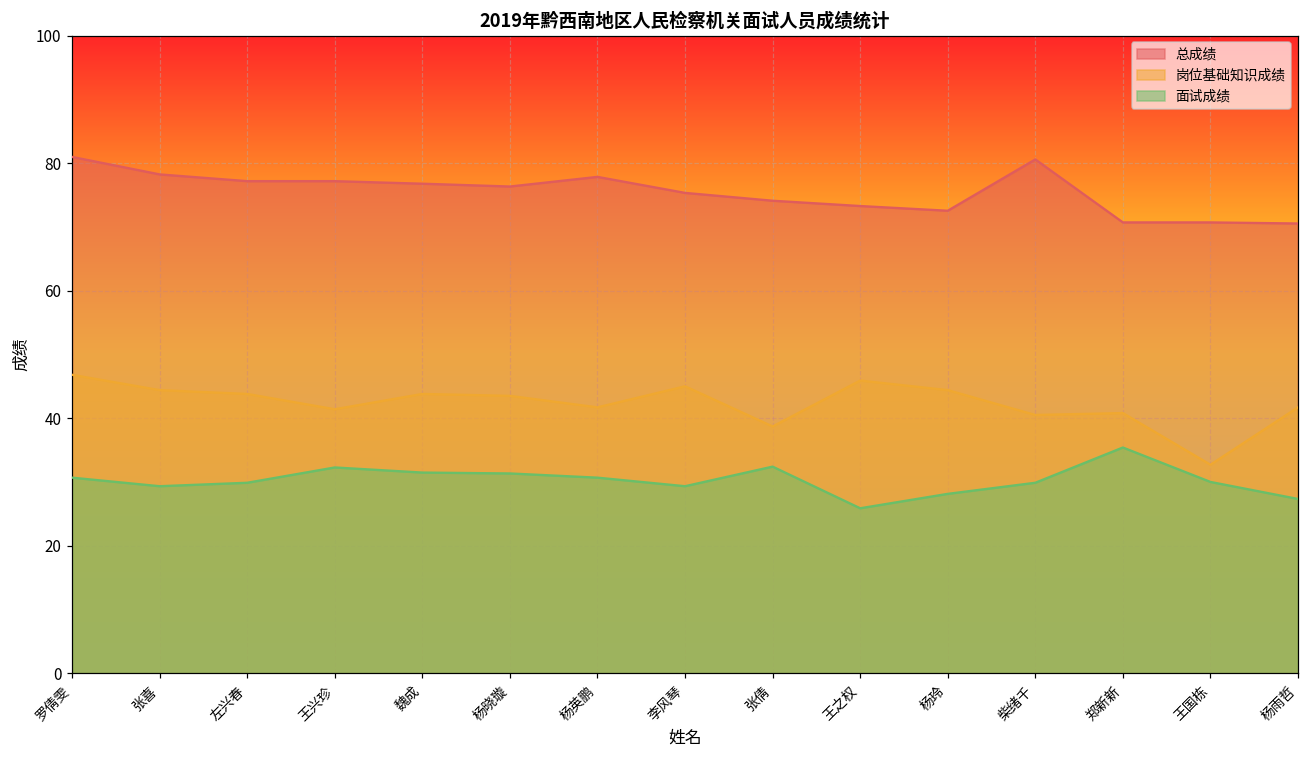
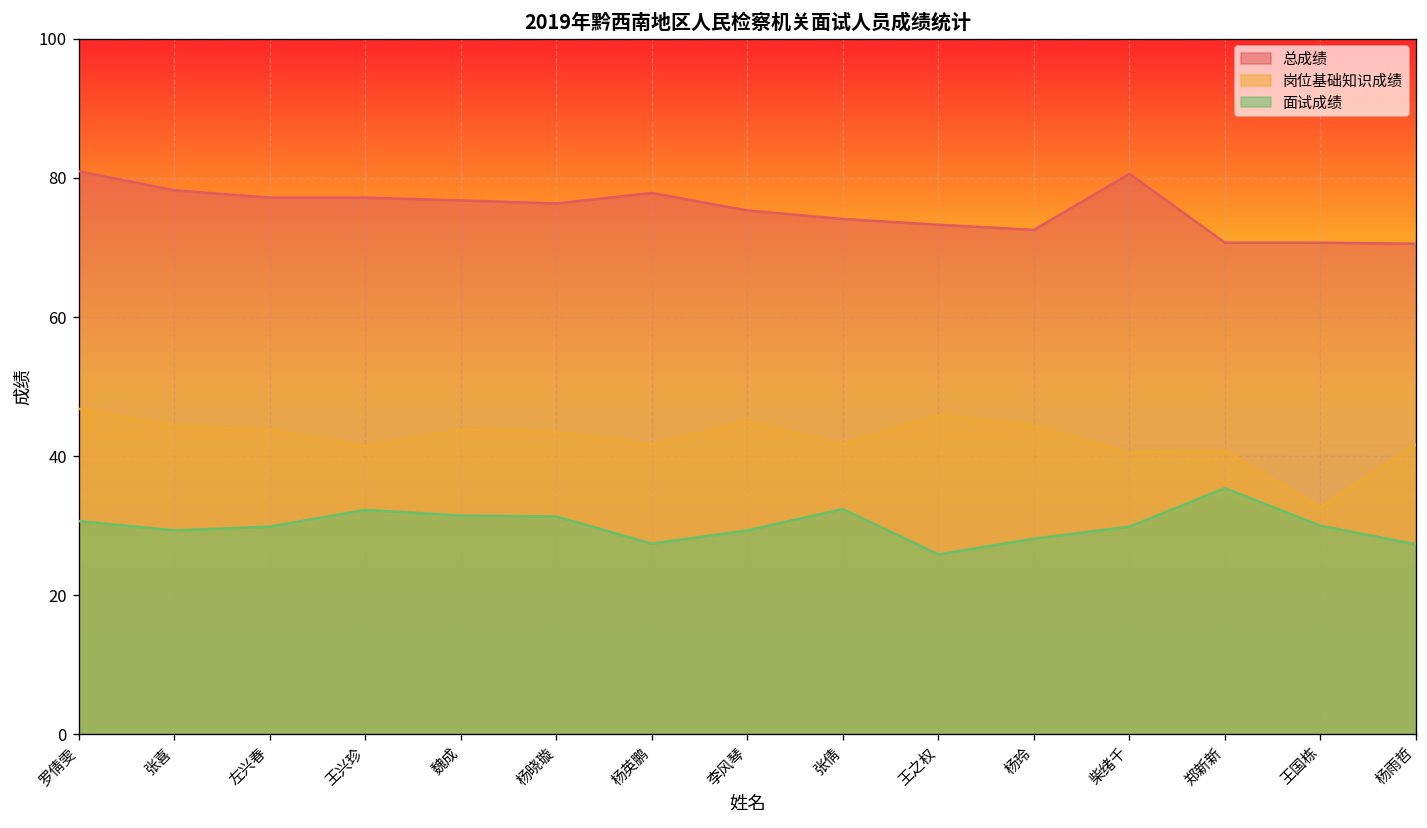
  {
    "总成绩": {
      "罗倩雯": 81,
      "张喜": 78,
      "左兴春": 77,
      "王兴珍": 77,
      "魏成": 77,
      "杨晓璇": 76,
      "杨英鹏": 78,
      "李风琴": 75,
      "张倩": 74,
      "王之权": 73,
      "杨玲": 73,
      "柴绪千": 81,
      "郑新新": 71,
      "王国栋": 71,
      "杨雨哲": 71
    },
    "岗位基础知识成绩": {
      "罗倩雯": 47,
      "张喜": 44,
      "左兴春": 44,
      "王兴珍": 41,
      "魏成": 44,
      "杨晓璇": 44,
      "杨英鹏": 42,
      "李风琴": 45,
-     "张倩": 39,
+     "张倩": 42,
      "王之权": 46,
      "杨玲": 44,
      "柴绪千": 41,
      "郑新新": 41,
      "王国栋": 33,
      "杨雨哲": 42
    },
    "面试成绩": {
      "罗倩雯": 31,
      "张喜": 29,
      "左兴春": 30,
      "王兴珍": 32,
      "魏成": 31,
      "杨晓璇": 31,
-     "杨英鹏": 31,
+     "杨英鹏": 27,
      "李风琴": 29,
      "张倩": 32,
      "王之权": 26,
      "杨玲": 28,
      "柴绪千": 30,
      "郑新新": 35,
      "王国栋": 30,
      "杨雨哲": 27
    }
  }
